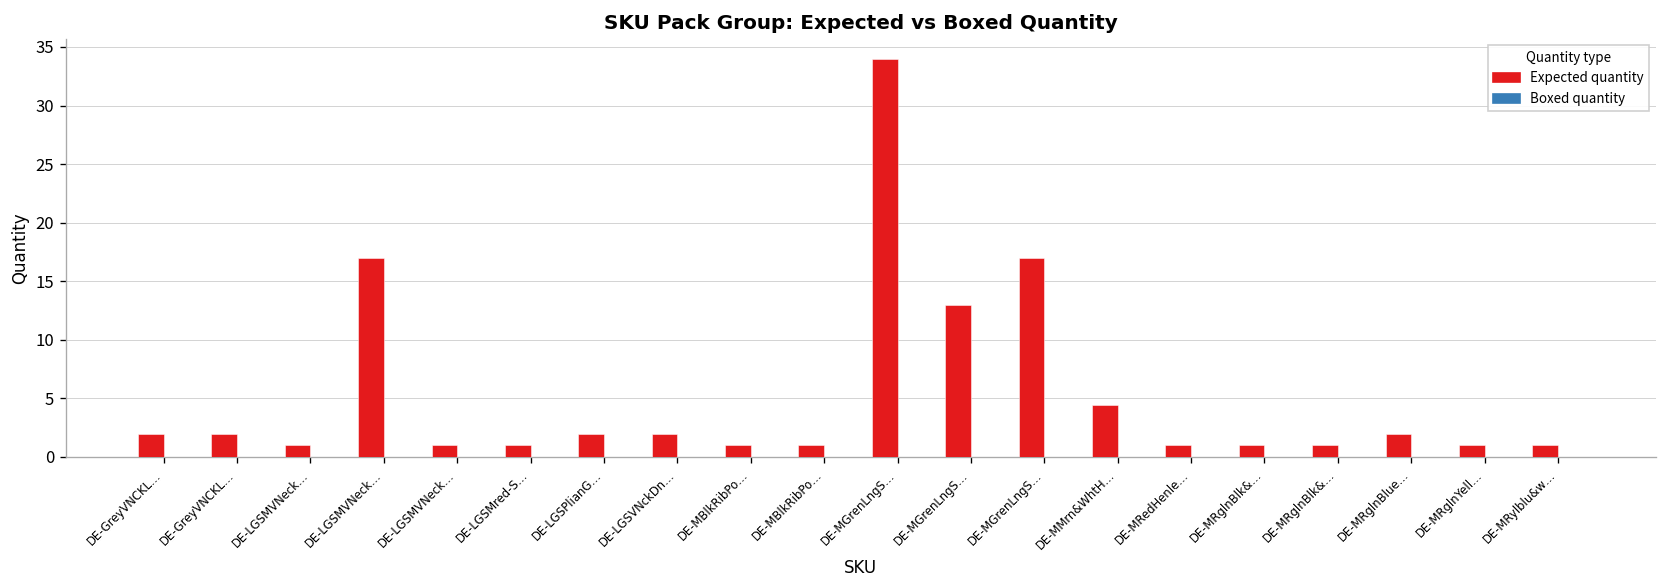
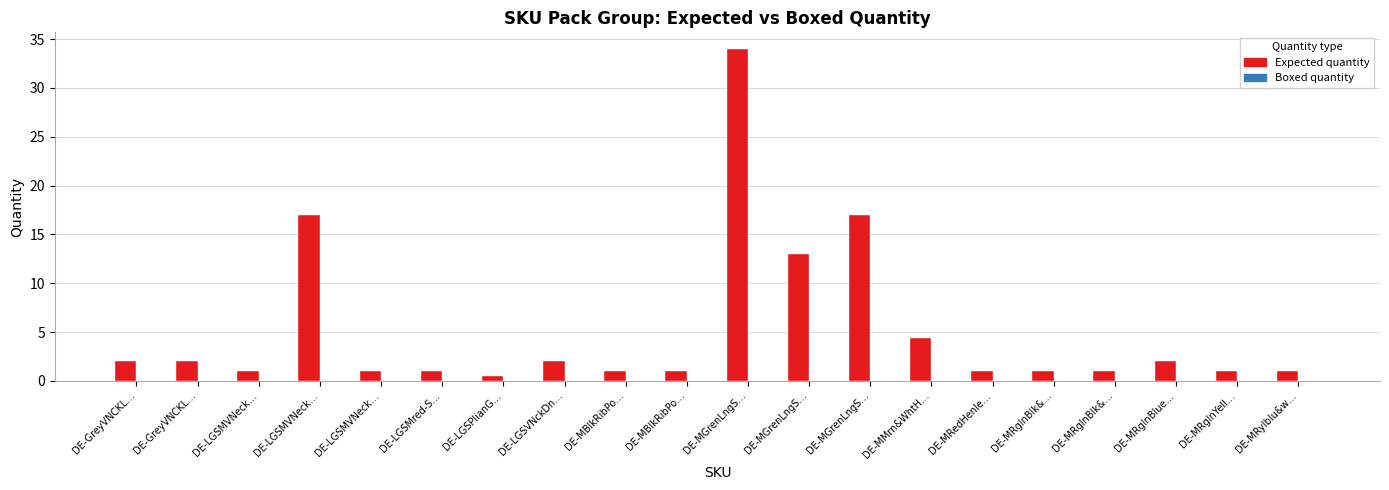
  {
    "Expected quantity": {
      "DE-LGSMred-S…": 1,
-     "DE-LGSPlianG…": 2,
+     "DE-LGSPlianG…": 1,
      "DE-LGSVNckDn…": 2,
      "DE-MMrn&WhtH…": 4,
      "DE-MRedHenle…": 1,
      "DE-MRglnBlue…": 2,
      "DE-MRglnYell…": 1,
      "DE-MRylblu&w…": 1
    },
    "Boxed quantity": {
      "DE-LGSMred-S…": 0,
      "DE-LGSPlianG…": 0,
      "DE-LGSVNckDn…": 0,
      "DE-MMrn&WhtH…": 0,
      "DE-MRedHenle…": 0,
      "DE-MRglnBlue…": 0,
      "DE-MRglnYell…": 0,
      "DE-MRylblu&w…": 0
    }
  }
